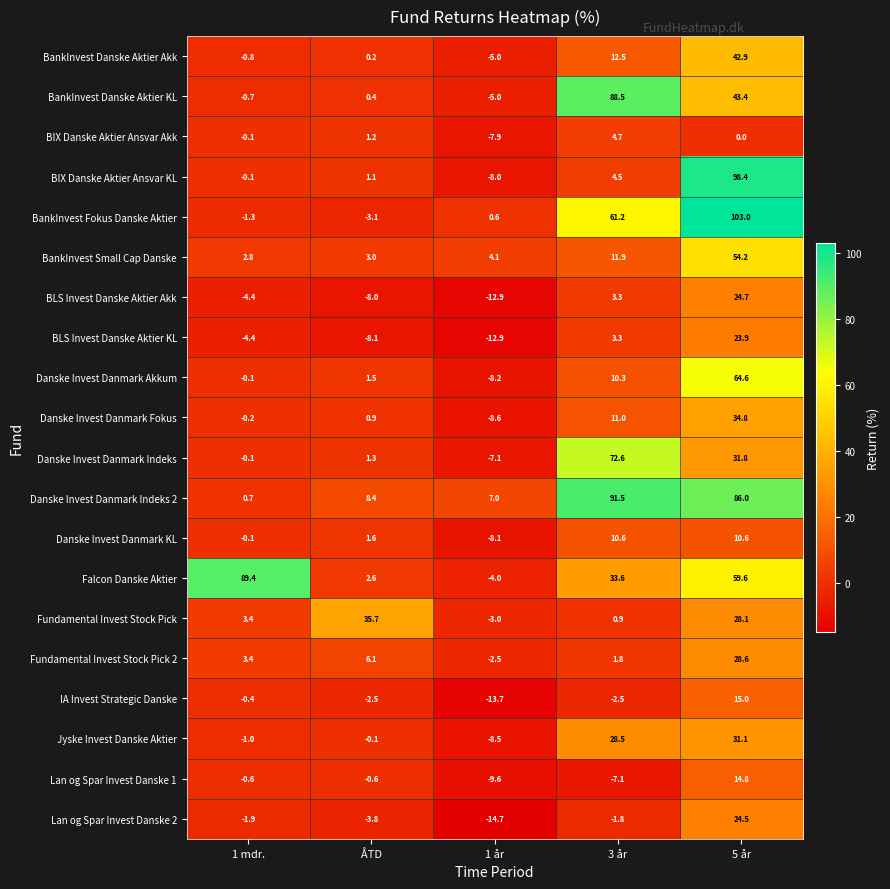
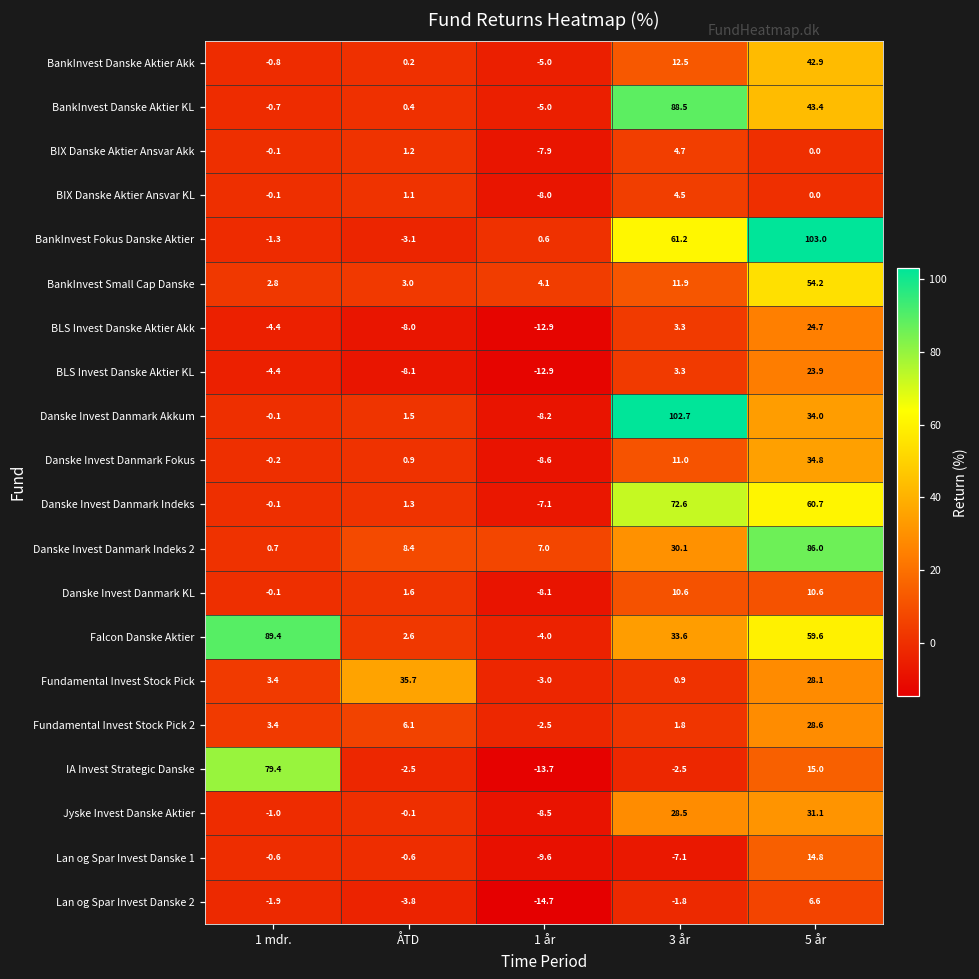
  {
    "BankInvest Danske Aktier Akk": {
      "1 mdr.": -0.8,
      "ÅTD": 0.2,
      "1 år": -5.0,
      "3 år": 12.5,
      "5 år": 42.9
    },
    "BankInvest Danske Aktier KL": {
      "1 mdr.": -0.7,
      "ÅTD": 0.4,
      "1 år": -5.0,
      "3 år": 88.5,
      "5 år": 43.4
    },
    "BIX Danske Aktier Ansvar Akk": {
      "1 mdr.": -0.1,
      "ÅTD": 1.2,
      "1 år": -7.9,
      "3 år": 4.7,
      "5 år": 0.0
    },
    "BIX Danske Aktier Ansvar KL": {
      "1 mdr.": -0.1,
      "ÅTD": 1.1,
      "1 år": -8.0,
      "3 år": 4.5,
-     "5 år": 98.4
+     "5 år": 0.0
    },
    "BankInvest Fokus Danske Aktier": {
      "1 mdr.": -1.3,
      "ÅTD": -3.1,
      "1 år": 0.6,
      "3 år": 61.2,
      "5 år": 103.0
    },
    "BankInvest Small Cap Danske": {
      "1 mdr.": 2.8,
      "ÅTD": 3.0,
      "1 år": 4.1,
      "3 år": 11.9,
      "5 år": 54.2
    },
    "BLS Invest Danske Aktier Akk": {
      "1 mdr.": -4.4,
      "ÅTD": -8.0,
      "1 år": -12.9,
      "3 år": 3.3,
      "5 år": 24.7
    },
    "BLS Invest Danske Aktier KL": {
      "1 mdr.": -4.4,
      "ÅTD": -8.1,
      "1 år": -12.9,
      "3 år": 3.3,
      "5 år": 23.9
    },
    "Danske Invest Danmark Akkum": {
      "1 mdr.": -0.1,
      "ÅTD": 1.5,
      "1 år": -8.2,
-     "3 år": 10.3,
-     "5 år": 64.6
+     "3 år": 102.7,
+     "5 år": 34.0
    },
    "Danske Invest Danmark Fokus": {
      "1 mdr.": -0.2,
      "ÅTD": 0.9,
      "1 år": -8.6,
      "3 år": 11.0,
      "5 år": 34.8
    },
    "Danske Invest Danmark Indeks": {
      "1 mdr.": -0.1,
      "ÅTD": 1.3,
      "1 år": -7.1,
      "3 år": 72.6,
-     "5 år": 31.8
+     "5 år": 60.7
    },
    "Danske Invest Danmark Indeks 2": {
      "1 mdr.": 0.7,
      "ÅTD": 8.4,
      "1 år": 7.0,
-     "3 år": 91.5,
+     "3 år": 30.1,
      "5 år": 86.0
    },
    "Danske Invest Danmark KL": {
      "1 mdr.": -0.1,
      "ÅTD": 1.6,
      "1 år": -8.1,
      "3 år": 10.6,
      "5 år": 10.6
    },
    "Falcon Danske Aktier": {
      "1 mdr.": 89.4,
      "ÅTD": 2.6,
      "1 år": -4.0,
      "3 år": 33.6,
      "5 år": 59.6
    },
    "Fundamental Invest Stock Pick": {
      "1 mdr.": 3.4,
      "ÅTD": 35.7,
      "1 år": -3.0,
      "3 år": 0.9,
      "5 år": 28.1
    },
    "Fundamental Invest Stock Pick 2": {
      "1 mdr.": 3.4,
      "ÅTD": 6.1,
      "1 år": -2.5,
      "3 år": 1.8,
      "5 år": 28.6
    },
    "IA Invest Strategic Danske": {
-     "1 mdr.": -0.4,
+     "1 mdr.": 79.4,
      "ÅTD": -2.5,
      "1 år": -13.7,
      "3 år": -2.5,
      "5 år": 15.0
    },
    "Jyske Invest Danske Aktier": {
      "1 mdr.": -1.0,
      "ÅTD": -0.1,
      "1 år": -8.5,
      "3 år": 28.5,
      "5 år": 31.1
    },
    "Lan og Spar Invest Danske 1": {
      "1 mdr.": -0.6,
      "ÅTD": -0.6,
      "1 år": -9.6,
      "3 år": -7.1,
      "5 år": 14.8
    },
    "Lan og Spar Invest Danske 2": {
      "1 mdr.": -1.9,
      "ÅTD": -3.8,
      "1 år": -14.7,
      "3 år": -1.8,
-     "5 år": 24.5
+     "5 år": 6.6
    }
  }
